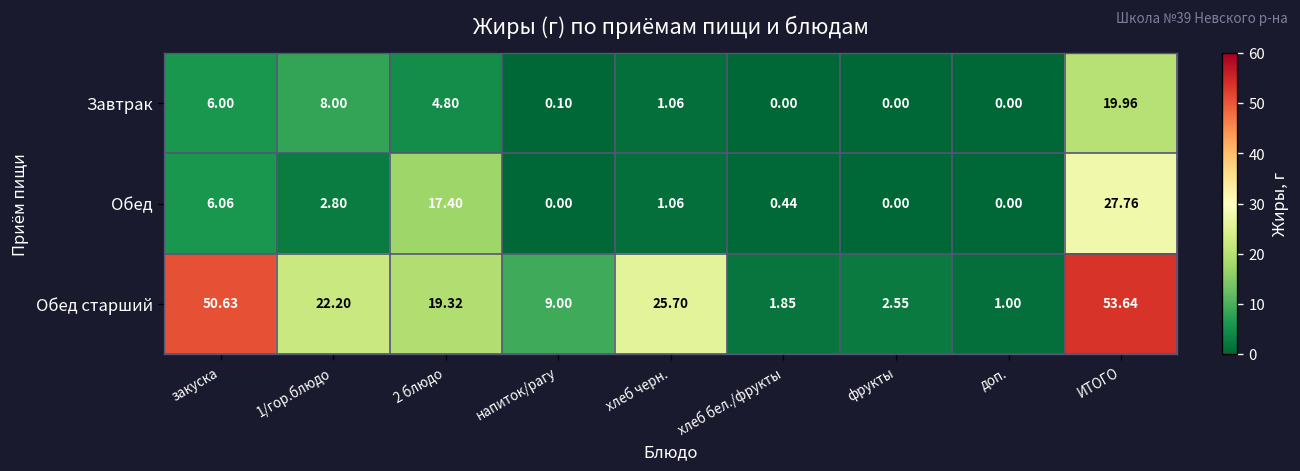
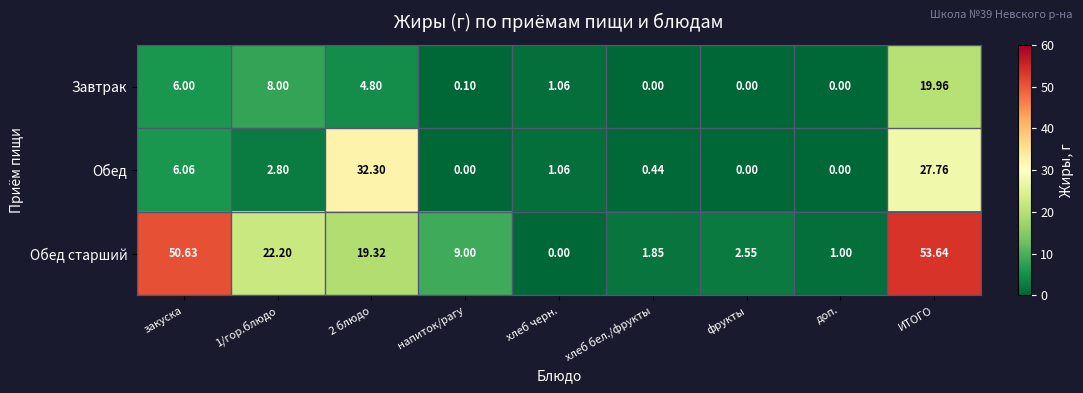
  {
    "Завтрак": {
      "закуска": 6.00,
      "1/гор.блюдо": 8.00,
      "2 блюдо": 4.80,
      "напиток/рагу": 0.10,
      "хлеб черн.": 1.06,
      "хлеб бел./фрукты": 0.00,
      "фрукты": 0.00,
      "доп.": 0.00,
      "ИТОГО": 19.96
    },
    "Обед": {
      "закуска": 6.06,
      "1/гор.блюдо": 2.80,
-     "2 блюдо": 17.40,
+     "2 блюдо": 32.30,
      "напиток/рагу": 0.00,
      "хлеб черн.": 1.06,
      "хлеб бел./фрукты": 0.44,
      "фрукты": 0.00,
      "доп.": 0.00,
      "ИТОГО": 27.76
    },
    "Обед старший": {
      "закуска": 50.63,
      "1/гор.блюдо": 22.20,
      "2 блюдо": 19.32,
      "напиток/рагу": 9.00,
-     "хлеб черн.": 25.70,
+     "хлеб черн.": 0.00,
      "хлеб бел./фрукты": 1.85,
      "фрукты": 2.55,
      "доп.": 1.00,
      "ИТОГО": 53.64
    }
  }
